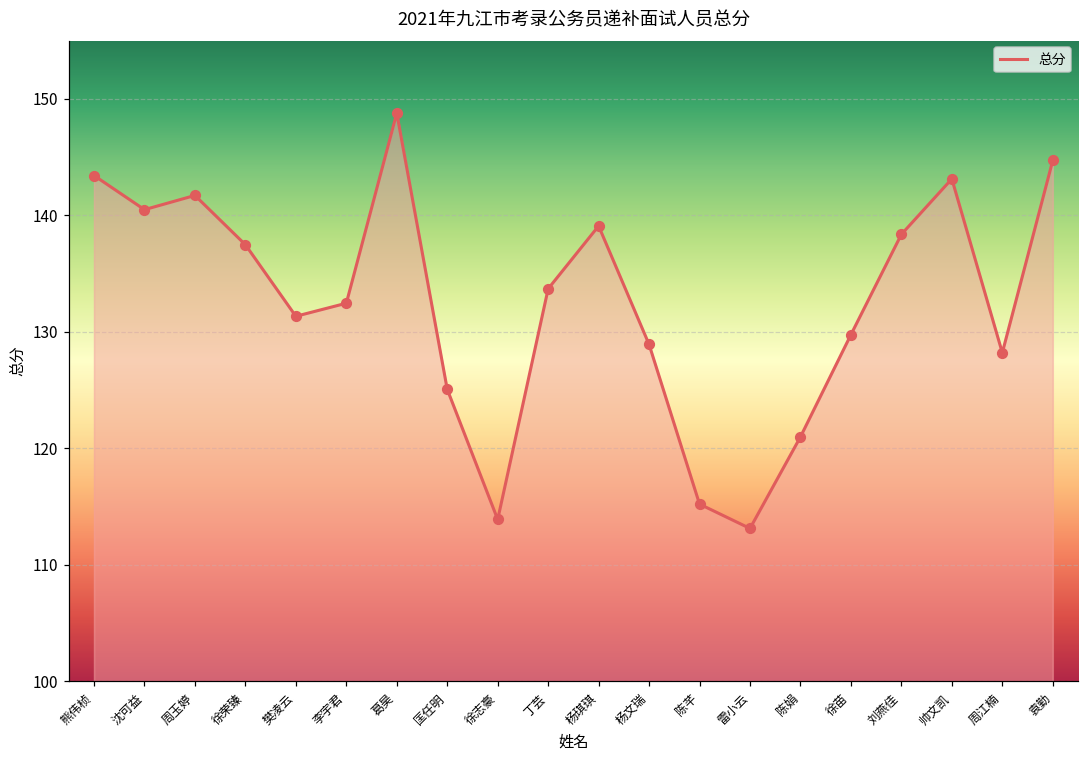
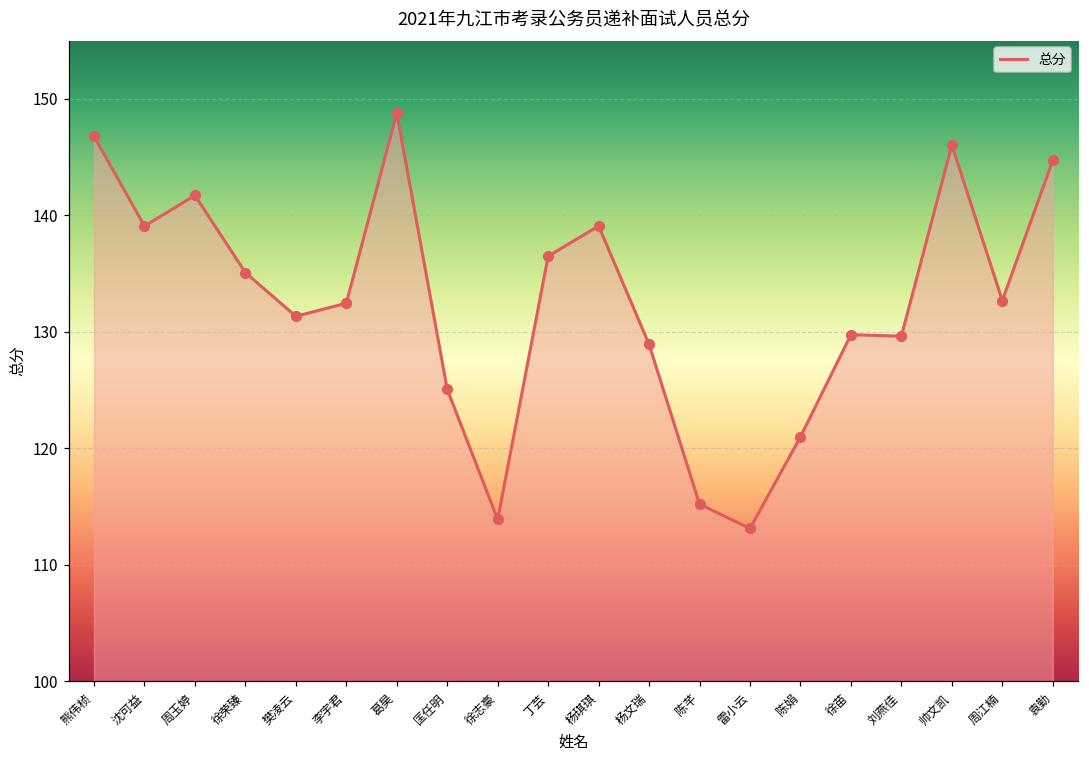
  {
-   "熊伟桢": 143.4,
-   "沈可益": 140.5,
+   "熊伟桢": 146.8,
+   "沈可益": 139.1,
    "周玉婷": 141.7,
-   "徐荣臻": 137.5,
+   "徐荣臻": 135.1,
    "樊凌云": 131.3,
    "李宇君": 132.5,
    "葛昊": 148.8,
    "匡任明": 125.1,
    "徐志豪": 113.9,
-   "丁芸": 133.7,
+   "丁芸": 136.5,
    "杨琪琪": 139.1,
    "杨文瑞": 128.9,
    "陈芊": 115.2,
    "雷小云": 113.1,
    "陈娟": 121.0,
    "徐苗": 129.8,
-   "刘燕佳": 138.4,
-   "帅文凯": 143.1,
-   "周江楠": 128.2,
+   "刘燕佳": 129.6,
+   "帅文凯": 146.0,
+   "周江楠": 132.7,
    "袁勤": 144.7
  }
